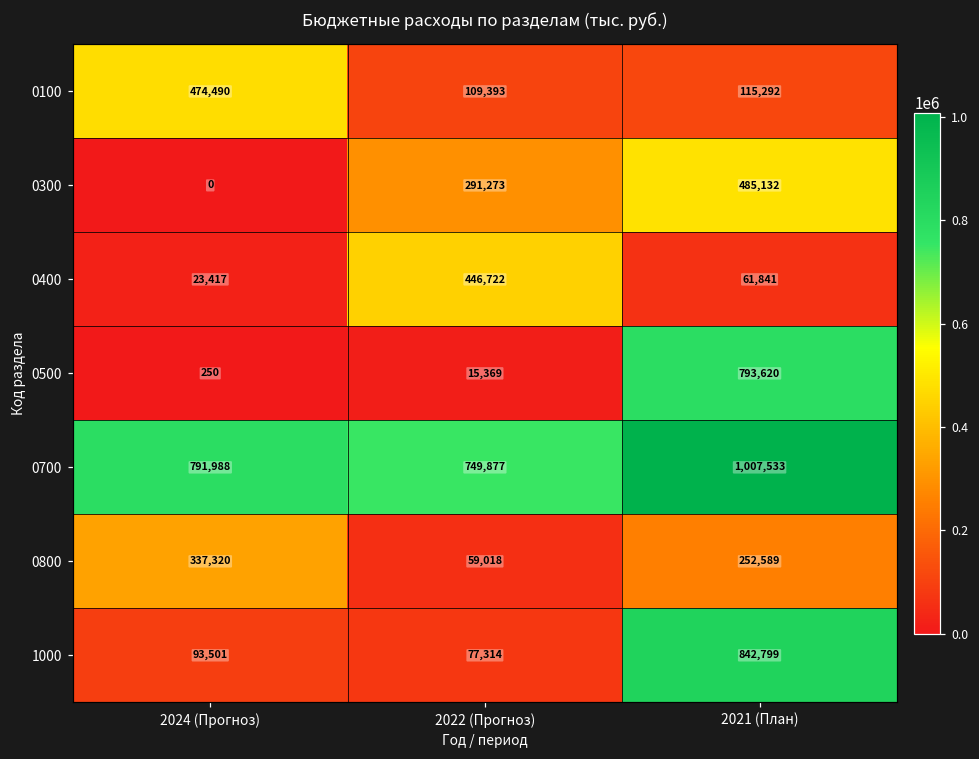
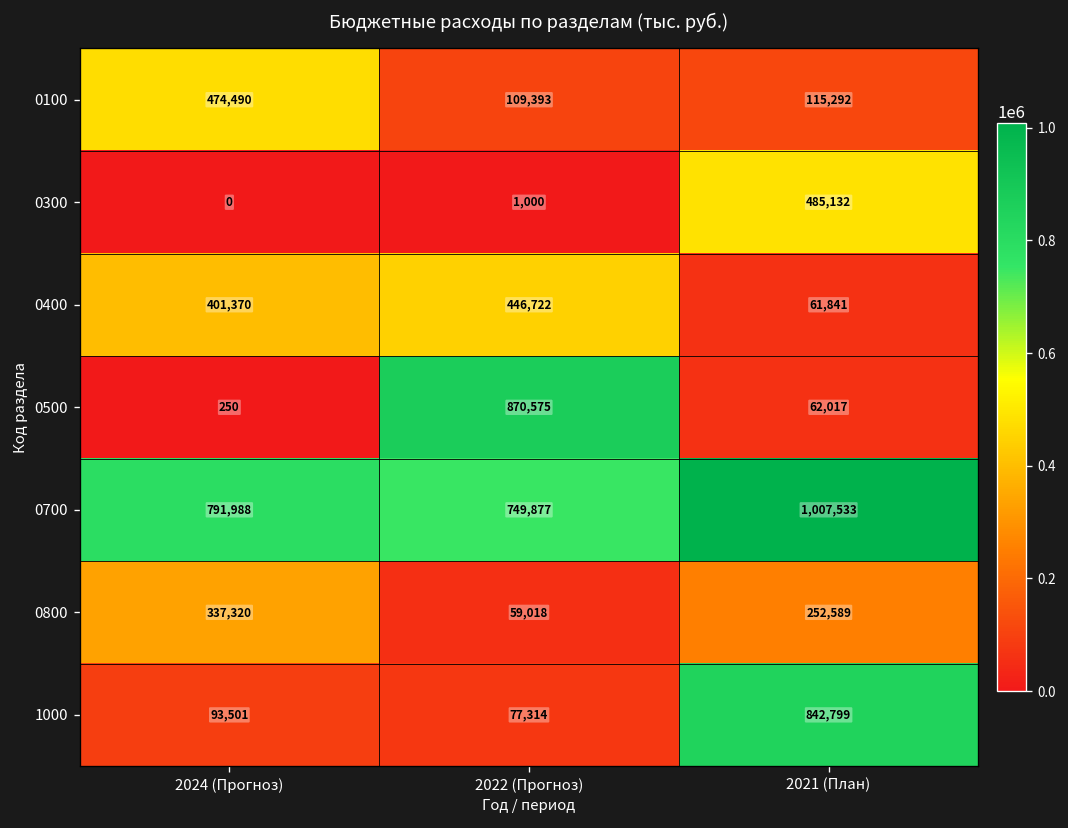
  {
    "0300": {
-     "2022 (Прогноз)": "291,273"
+     "2022 (Прогноз)": "1,000"
    },
    "0400": {
-     "2024 (Прогноз)": "23,417"
+     "2024 (Прогноз)": "401,370"
    },
    "0500": {
-     "2022 (Прогноз)": "15,369",
-     "2021 (План)": "793,620"
+     "2022 (Прогноз)": "870,575",
+     "2021 (План)": "62,017"
    }
  }
